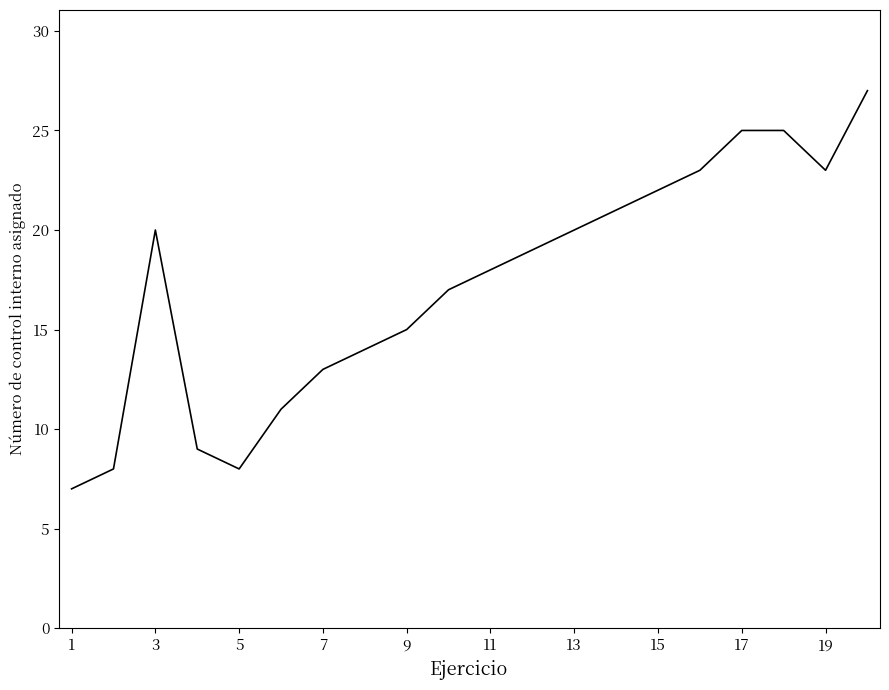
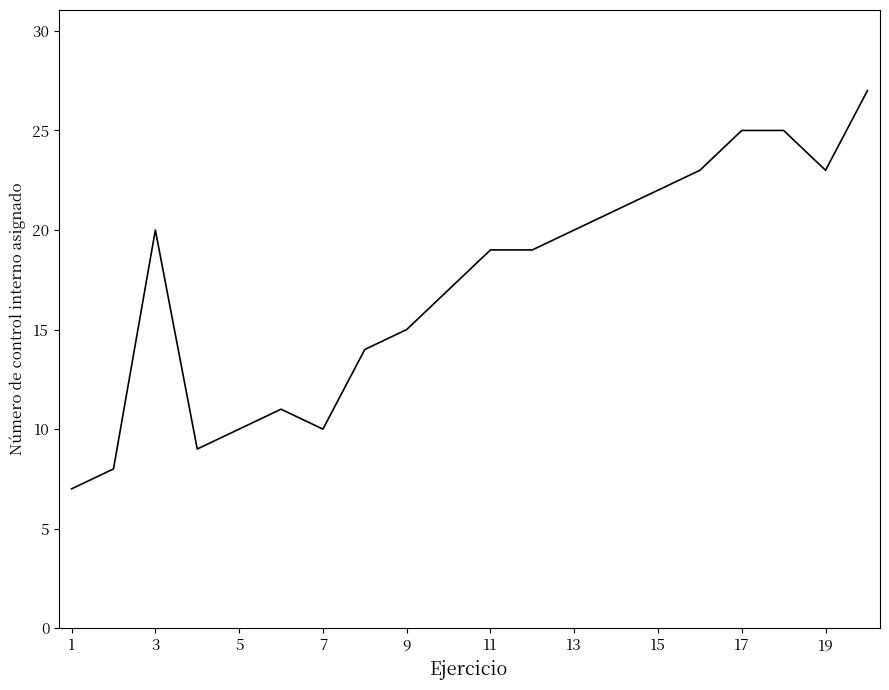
  {
    "1": 7,
    "3": 20,
-   "5": 8,
-   "7": 13,
+   "5": 10,
+   "7": 10,
    "9": 15,
-   "11": 18,
+   "11": 19,
    "13": 20,
    "15": 22,
    "17": 25,
    "19": 23
  }
